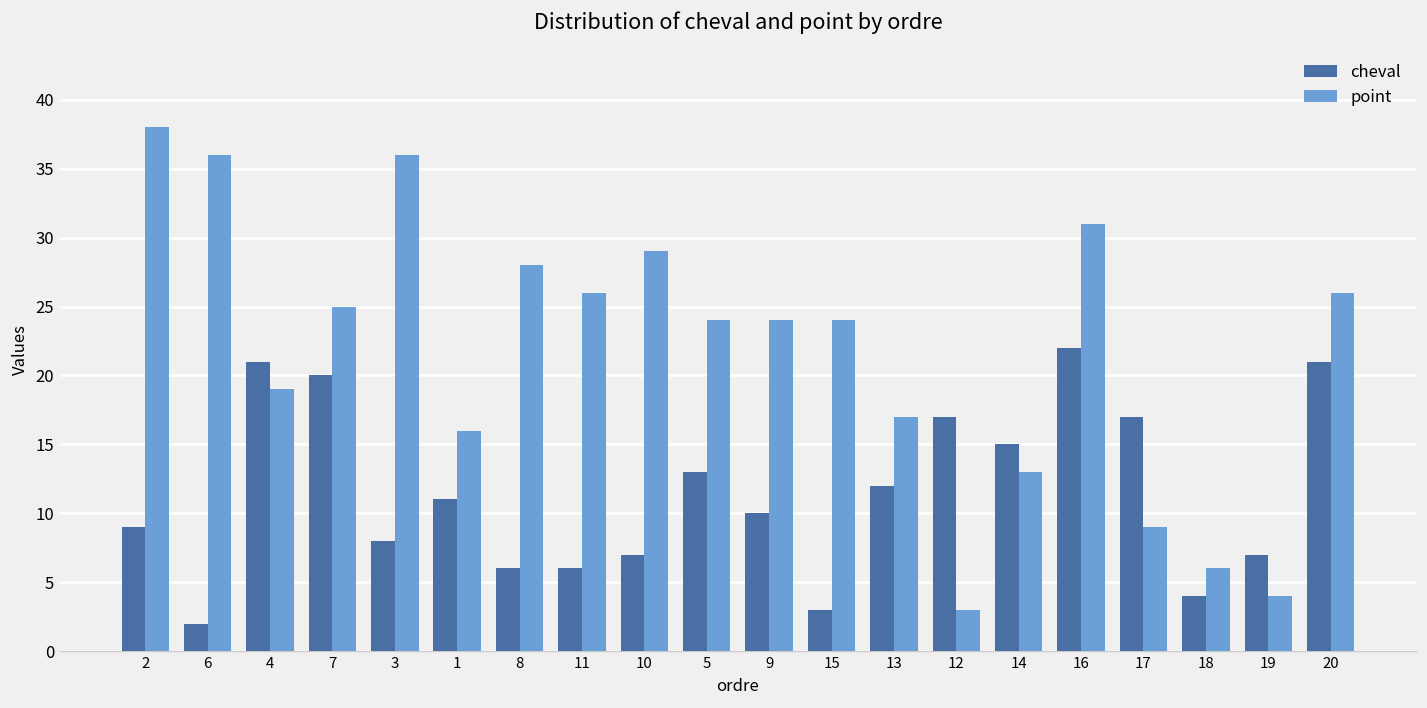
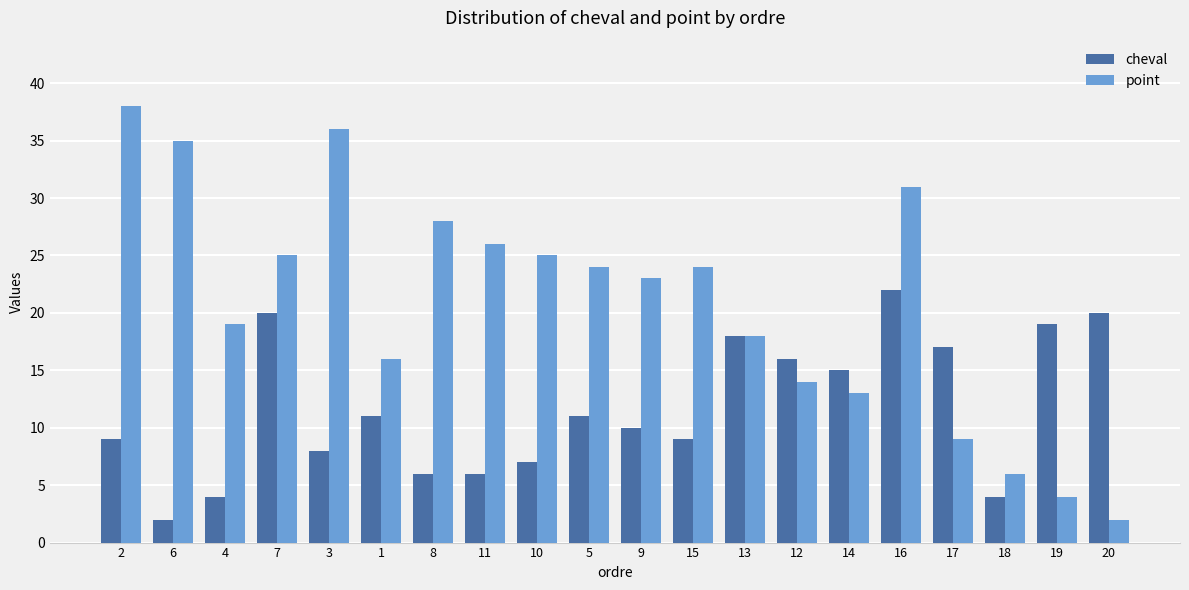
  {
    "cheval": {
      "2": 9,
      "6": 2,
-     "4": 21,
+     "4": 4,
      "7": 20,
      "3": 8,
      "1": 11,
      "8": 6,
      "11": 6,
      "10": 7,
-     "5": 13,
+     "5": 11,
      "9": 10,
-     "15": 3,
-     "13": 12,
-     "12": 17,
+     "15": 9,
+     "13": 18,
+     "12": 16,
      "14": 15,
      "16": 22,
      "17": 17,
      "18": 4,
-     "19": 7,
-     "20": 21
+     "19": 19,
+     "20": 20
    },
    "point": {
      "2": 38,
-     "6": 36,
+     "6": 35,
      "4": 19,
      "7": 25,
      "3": 36,
      "1": 16,
      "8": 28,
      "11": 26,
-     "10": 29,
+     "10": 25,
      "5": 24,
-     "9": 24,
+     "9": 23,
      "15": 24,
-     "13": 17,
-     "12": 3,
+     "13": 18,
+     "12": 14,
      "14": 13,
      "16": 31,
      "17": 9,
      "18": 6,
      "19": 4,
-     "20": 26
+     "20": 2
    }
  }
